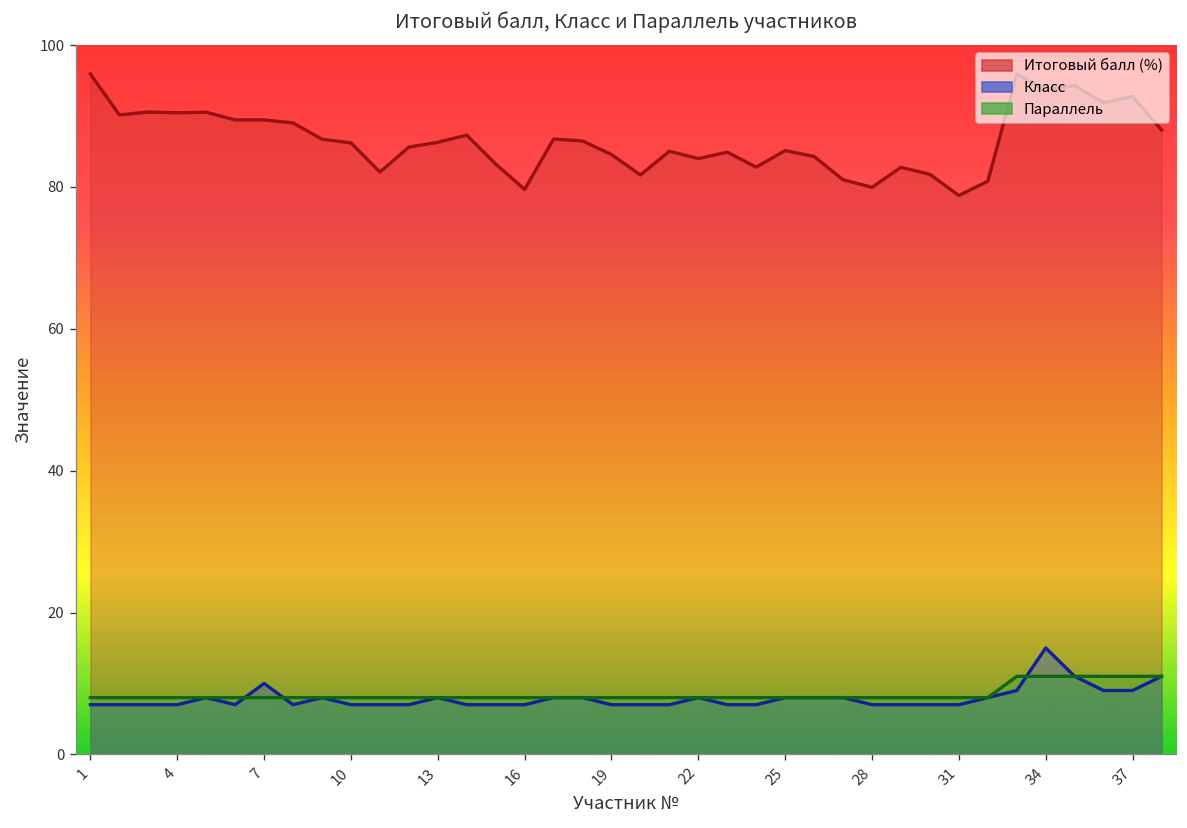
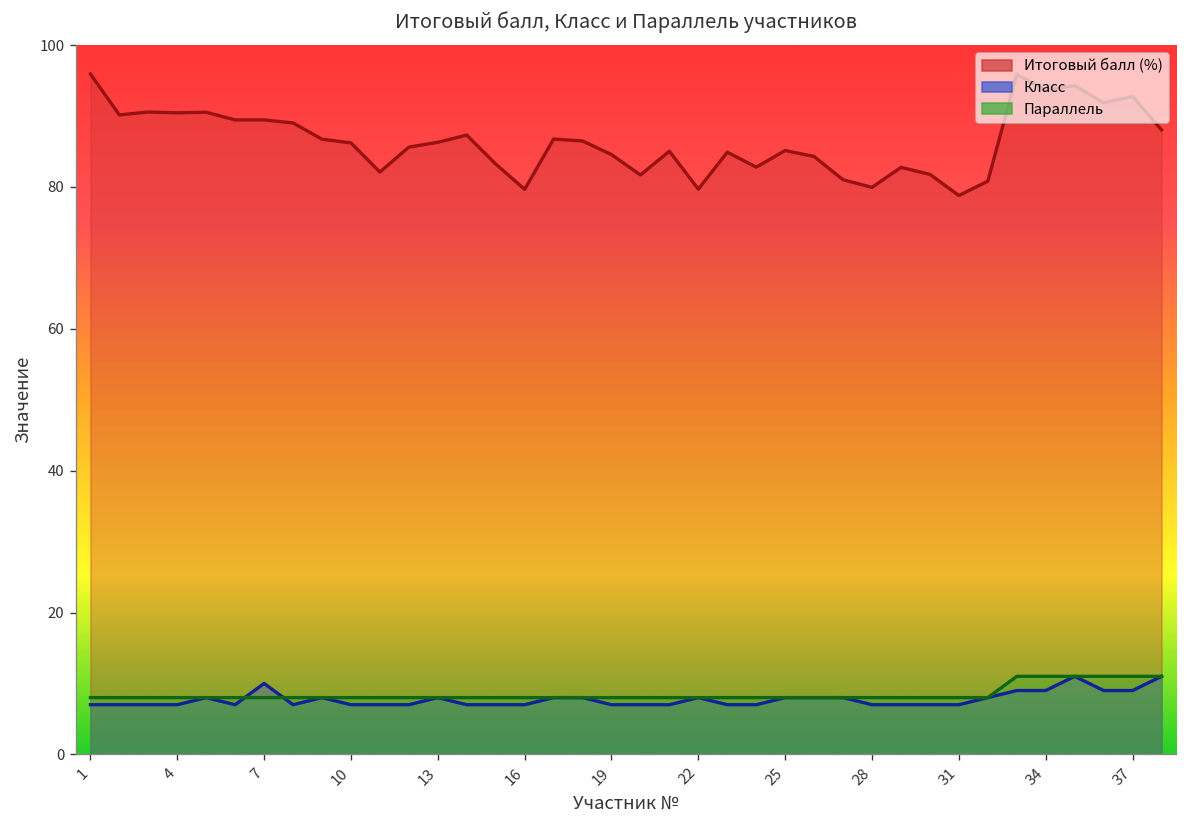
  {
    "Итоговый балл (%)": {
      "1": 96,
      "4": 90,
      "7": 89,
      "10": 86,
      "13": 86,
      "16": 80,
      "19": 85,
-     "22": 84,
+     "22": 80,
      "25": 85,
      "28": 80,
      "31": 79
    },
    "Класс": {
      "1": 7,
      "4": 7,
      "7": 10,
      "10": 7,
      "16": 7,
      "19": 7,
      "28": 7,
      "31": 7,
-     "34": 15,
+     "34": 9,
      "37": 9
    },
    "Параллель": {
      "1": 8,
      "4": 8,
      "7": 8,
      "10": 8,
      "16": 8,
      "19": 8,
      "28": 8,
      "31": 8,
      "34": 11,
      "37": 11
    }
  }
